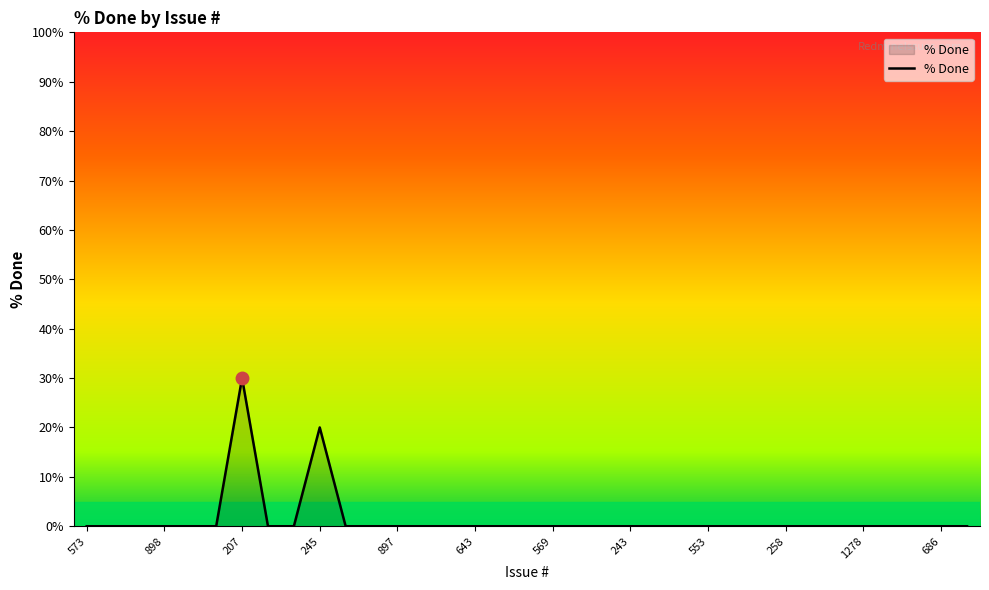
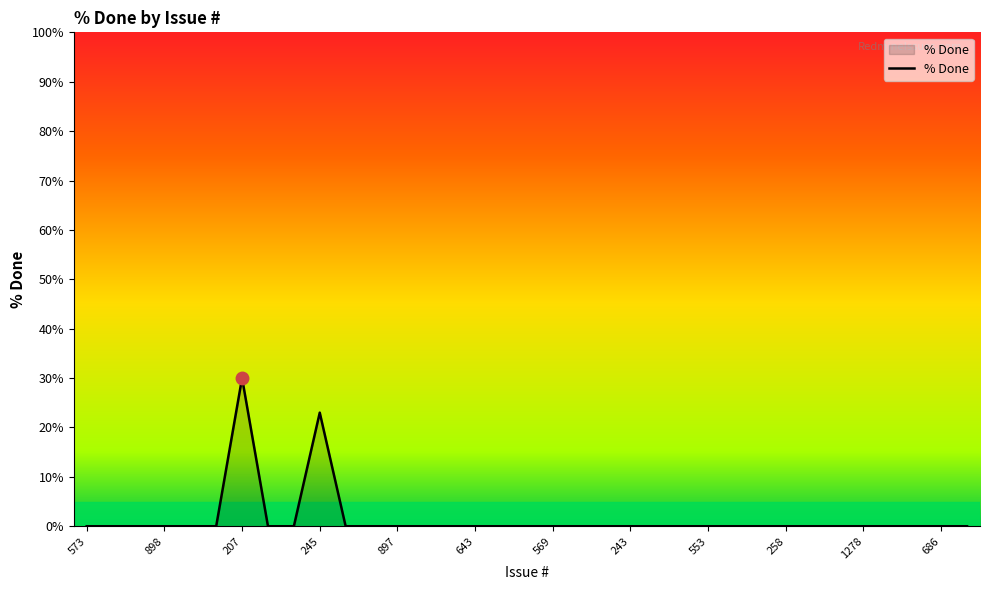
  {
    "% Done": {
-     "245": "20%"
+     "245": "23%"
    }
  }
